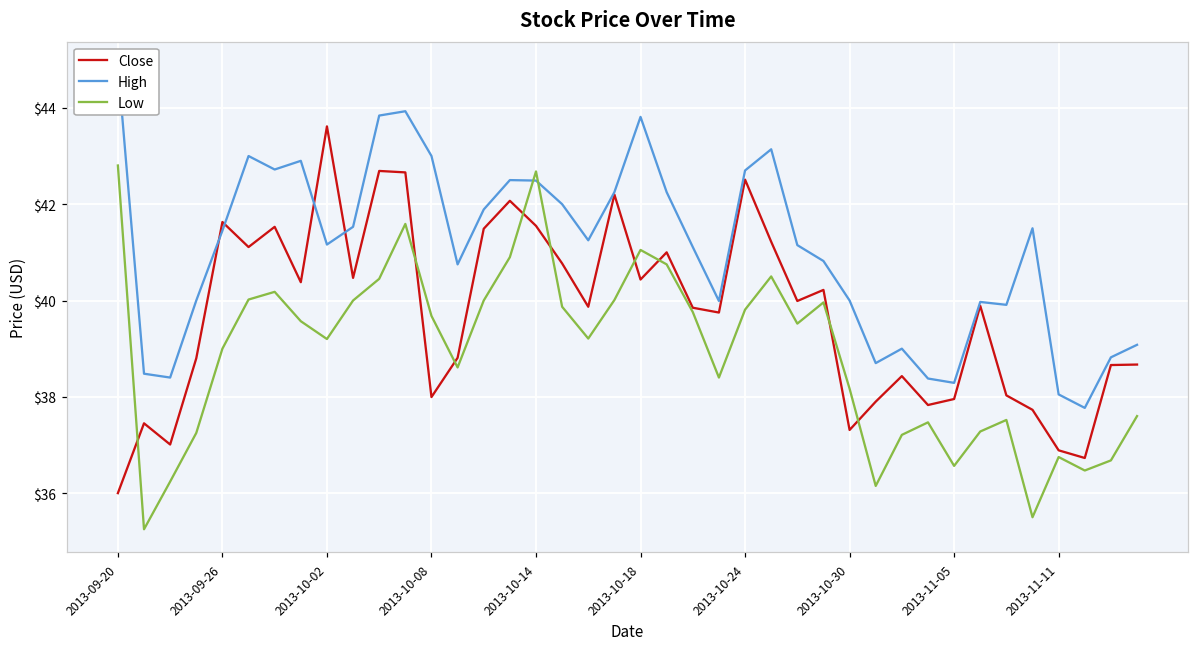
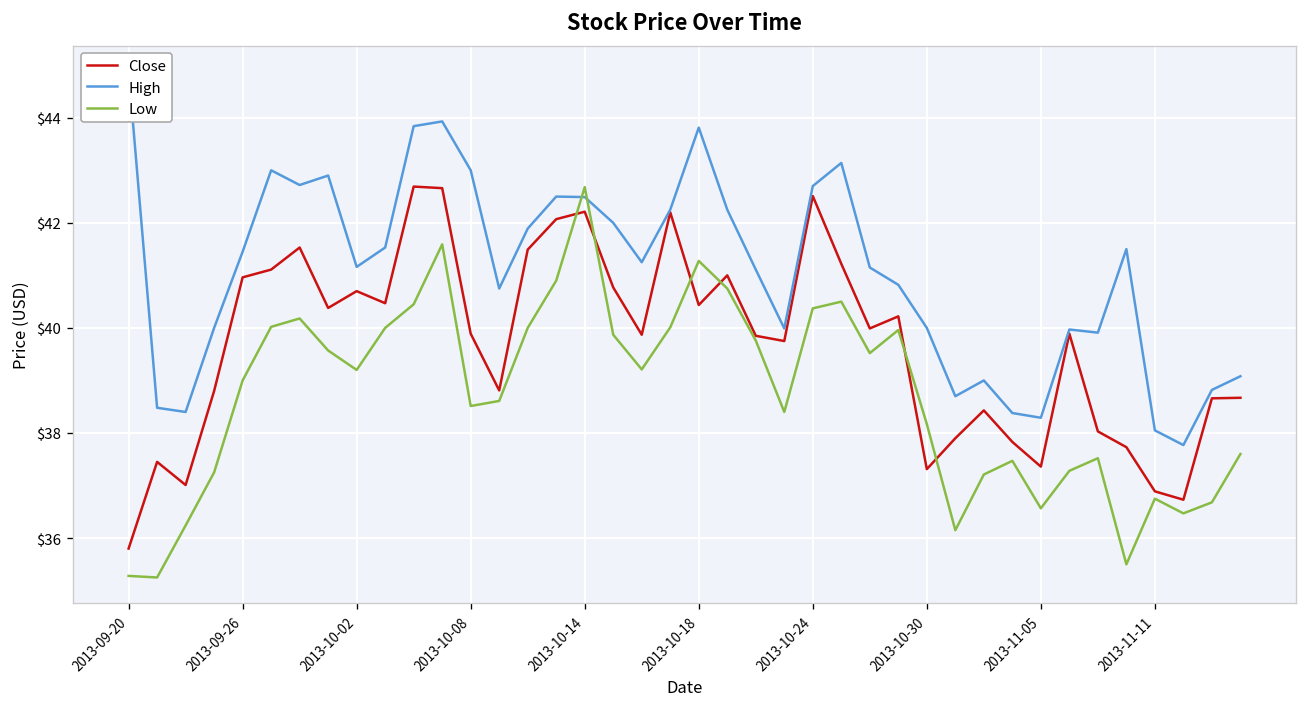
  {
    "Close": {
-     "2013-09-20": "$36.0",
-     "2013-09-26": "$41.6",
-     "2013-10-02": "$43.6",
-     "2013-10-08": "$38.0",
-     "2013-10-14": "$41.5",
+     "2013-09-20": "$35.8",
+     "2013-09-26": "$41.0",
+     "2013-10-02": "$40.7",
+     "2013-10-08": "$39.9",
+     "2013-10-14": "$42.2",
      "2013-10-18": "$40.4",
      "2013-10-24": "$42.5",
      "2013-10-30": "$37.3",
-     "2013-11-05": "$38.0",
+     "2013-11-05": "$37.4",
      "2013-11-11": "$36.9"
    },
    "High": {
      "2013-09-26": "$41.5",
      "2013-10-02": "$41.2",
      "2013-10-08": "$43.0",
      "2013-10-14": "$42.5",
      "2013-10-18": "$43.8",
      "2013-10-24": "$42.7",
      "2013-10-30": "$40.0",
      "2013-11-05": "$38.3",
      "2013-11-11": "$38.0"
    },
    "Low": {
-     "2013-09-20": "$42.8",
+     "2013-09-20": "$35.3",
      "2013-09-26": "$39.0",
      "2013-10-02": "$39.2",
-     "2013-10-08": "$39.7",
+     "2013-10-08": "$38.5",
      "2013-10-14": "$42.7",
-     "2013-10-18": "$41.0",
-     "2013-10-24": "$39.8",
+     "2013-10-18": "$41.3",
+     "2013-10-24": "$40.4",
      "2013-10-30": "$38.2",
      "2013-11-05": "$36.6",
      "2013-11-11": "$36.8"
    }
  }
